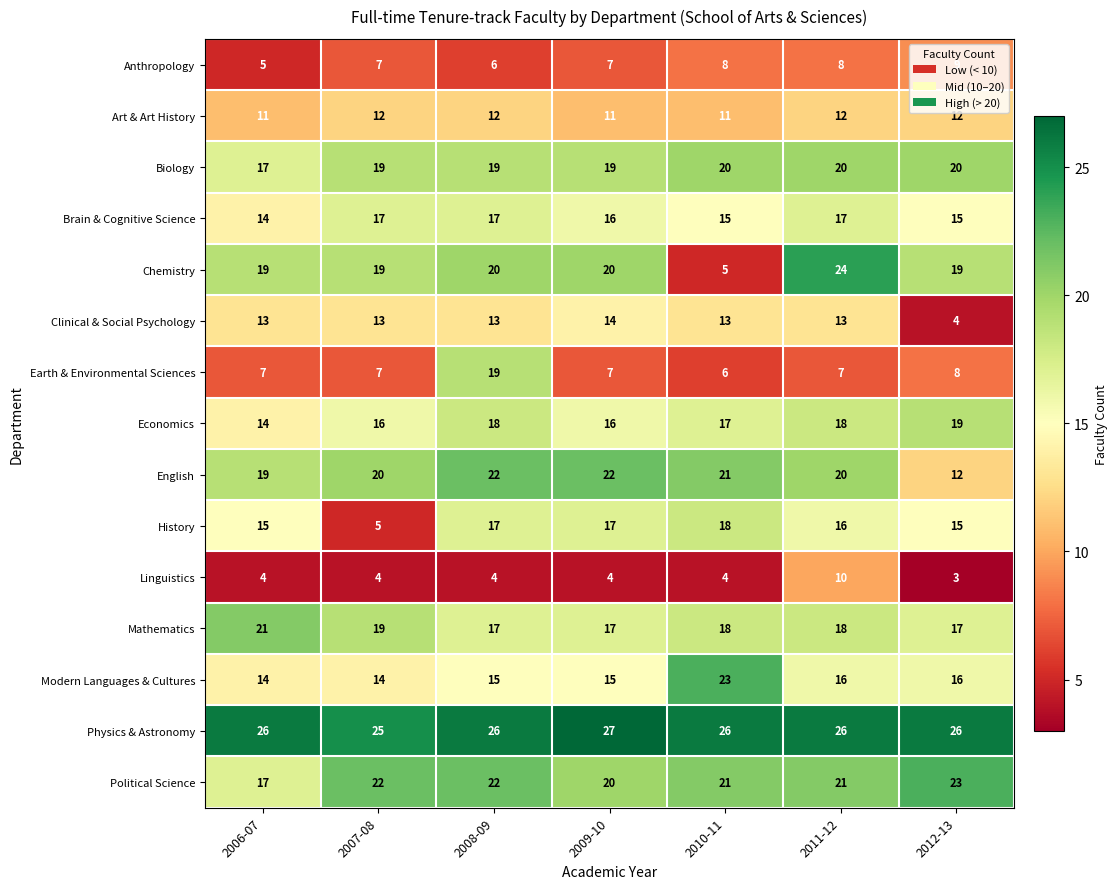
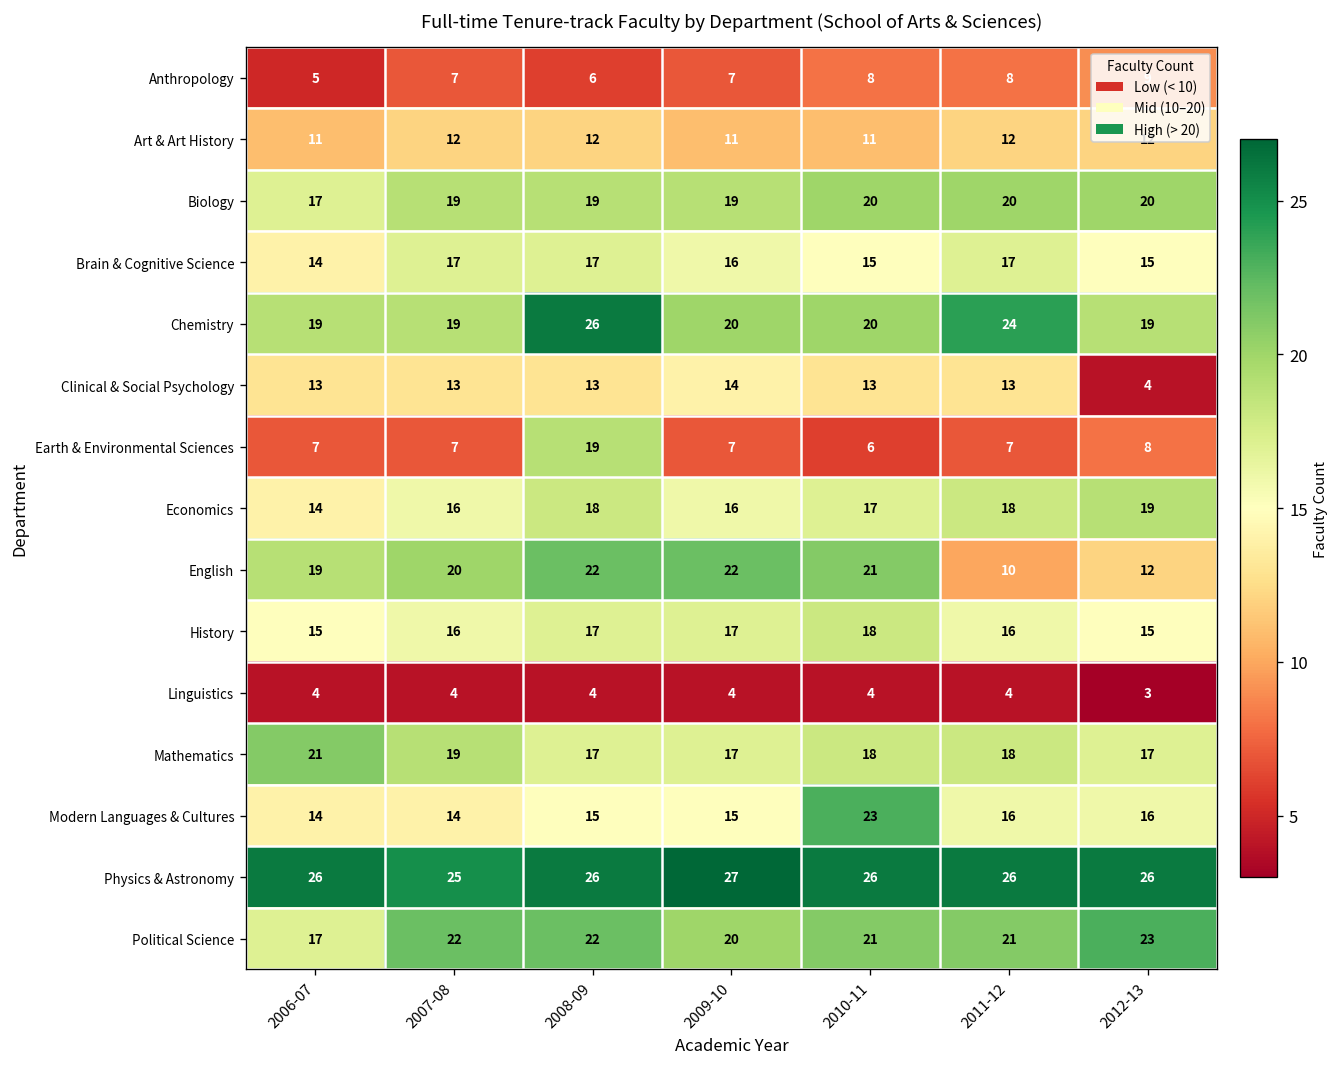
  {
    "Anthropology": {
      "2006-07": 5,
      "2007-08": 7,
      "2008-09": 6,
      "2009-10": 7,
      "2010-11": 8,
      "2011-12": 8
    },
    "Art & Art History": {
      "2006-07": 11,
      "2007-08": 12,
      "2008-09": 12,
      "2009-10": 11,
      "2010-11": 11,
      "2011-12": 12
    },
    "Biology": {
      "2006-07": 17,
      "2007-08": 19,
      "2008-09": 19,
      "2009-10": 19,
      "2010-11": 20,
      "2011-12": 20,
      "2012-13": 20
    },
    "Brain & Cognitive Science": {
      "2006-07": 14,
      "2007-08": 17,
      "2008-09": 17,
      "2009-10": 16,
      "2010-11": 15,
      "2011-12": 17,
      "2012-13": 15
    },
    "Chemistry": {
      "2006-07": 19,
      "2007-08": 19,
-     "2008-09": 20,
+     "2008-09": 26,
      "2009-10": 20,
-     "2010-11": 5,
+     "2010-11": 20,
      "2011-12": 24,
      "2012-13": 19
    },
    "Clinical & Social Psychology": {
      "2006-07": 13,
      "2007-08": 13,
      "2008-09": 13,
      "2009-10": 14,
      "2010-11": 13,
      "2011-12": 13,
      "2012-13": 4
    },
    "Earth & Environmental Sciences": {
      "2006-07": 7,
      "2007-08": 7,
      "2008-09": 19,
      "2009-10": 7,
      "2010-11": 6,
      "2011-12": 7,
      "2012-13": 8
    },
    "Economics": {
      "2006-07": 14,
      "2007-08": 16,
      "2008-09": 18,
      "2009-10": 16,
      "2010-11": 17,
      "2011-12": 18,
      "2012-13": 19
    },
    "English": {
      "2006-07": 19,
      "2007-08": 20,
      "2008-09": 22,
      "2009-10": 22,
      "2010-11": 21,
-     "2011-12": 20,
+     "2011-12": 10,
      "2012-13": 12
    },
    "History": {
      "2006-07": 15,
-     "2007-08": 5,
+     "2007-08": 16,
      "2008-09": 17,
      "2009-10": 17,
      "2010-11": 18,
      "2011-12": 16,
      "2012-13": 15
    },
    "Linguistics": {
      "2006-07": 4,
      "2007-08": 4,
      "2008-09": 4,
      "2009-10": 4,
      "2010-11": 4,
-     "2011-12": 10,
+     "2011-12": 4,
      "2012-13": 3
    },
    "Mathematics": {
      "2006-07": 21,
      "2007-08": 19,
      "2008-09": 17,
      "2009-10": 17,
      "2010-11": 18,
      "2011-12": 18,
      "2012-13": 17
    },
    "Modern Languages & Cultures": {
      "2006-07": 14,
      "2007-08": 14,
      "2008-09": 15,
      "2009-10": 15,
      "2010-11": 23,
      "2011-12": 16,
      "2012-13": 16
    },
    "Physics & Astronomy": {
      "2006-07": 26,
      "2007-08": 25,
      "2008-09": 26,
      "2009-10": 27,
      "2010-11": 26,
      "2011-12": 26,
      "2012-13": 26
    },
    "Political Science": {
      "2006-07": 17,
      "2007-08": 22,
      "2008-09": 22,
      "2009-10": 20,
      "2010-11": 21,
      "2011-12": 21,
      "2012-13": 23
    }
  }
